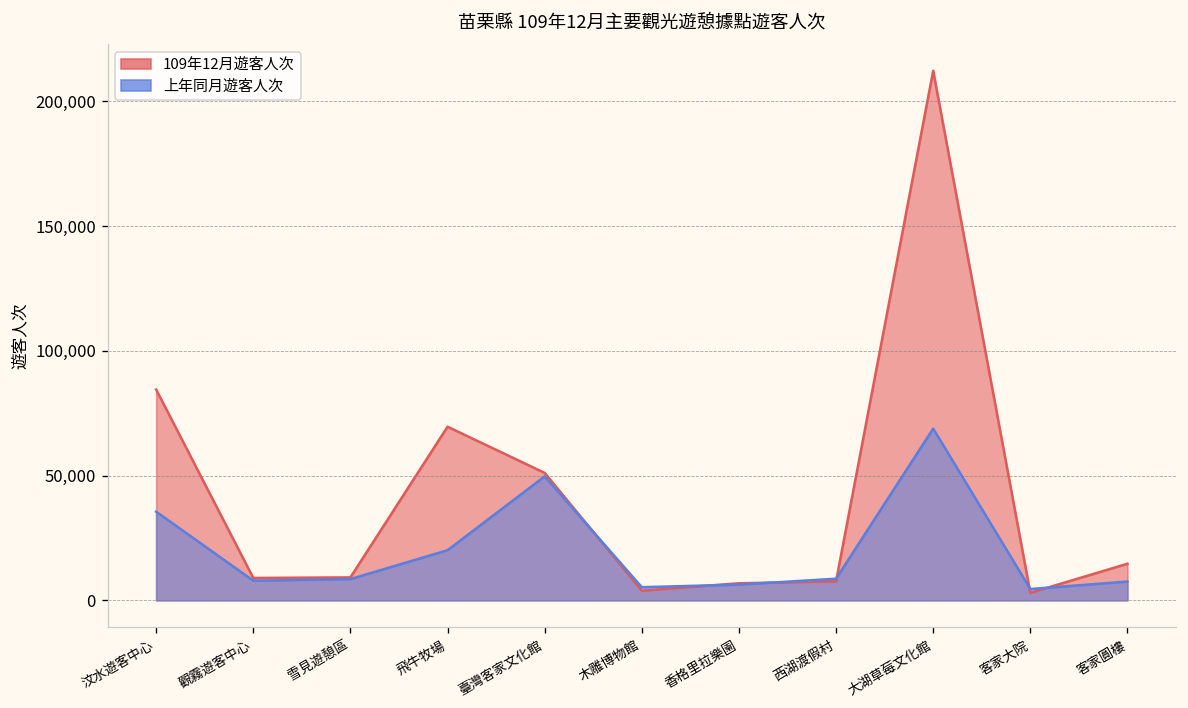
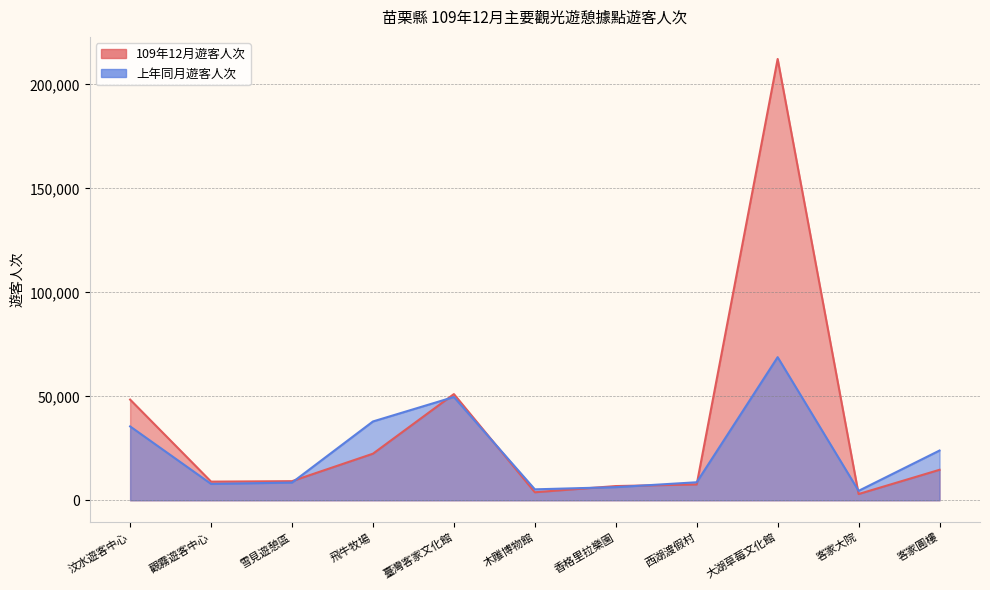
  {
    "109年12月遊客人次": {
-     "汶水遊客中心": "84,000",
-     "飛牛牧場": "70,000",
+     "汶水遊客中心": "48,000",
+     "飛牛牧場": "22,000",
      "臺灣客家文化館": "51,000",
      "木雕博物館": "4,000",
      "大湖草莓文化館": "212,000",
      "客家大院": "3,000",
      "客家圓樓": "15,000"
    },
    "上年同月遊客人次": {
      "汶水遊客中心": "36,000",
-     "飛牛牧場": "20,000",
+     "飛牛牧場": "38,000",
      "臺灣客家文化館": "50,000",
      "木雕博物館": "5,000",
      "大湖草莓文化館": "69,000",
      "客家大院": "5,000",
-     "客家圓樓": "8,000"
+     "客家圓樓": "24,000"
    }
  }
